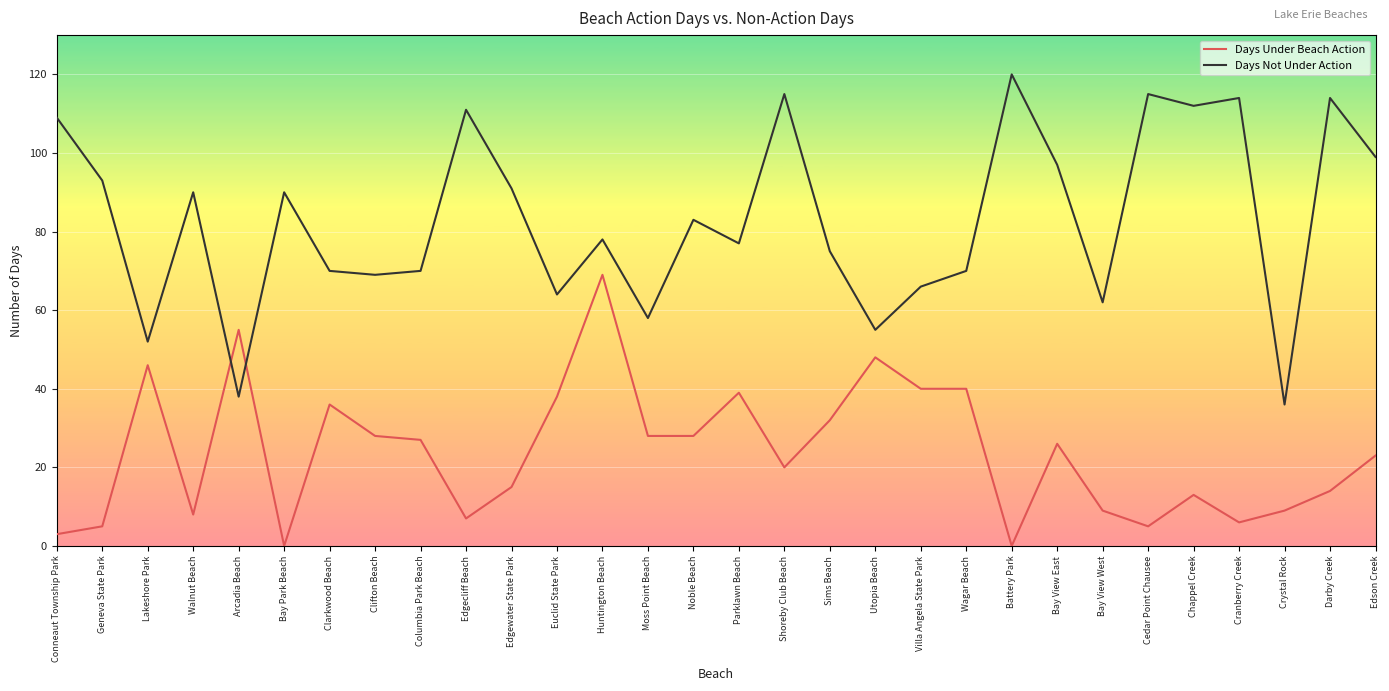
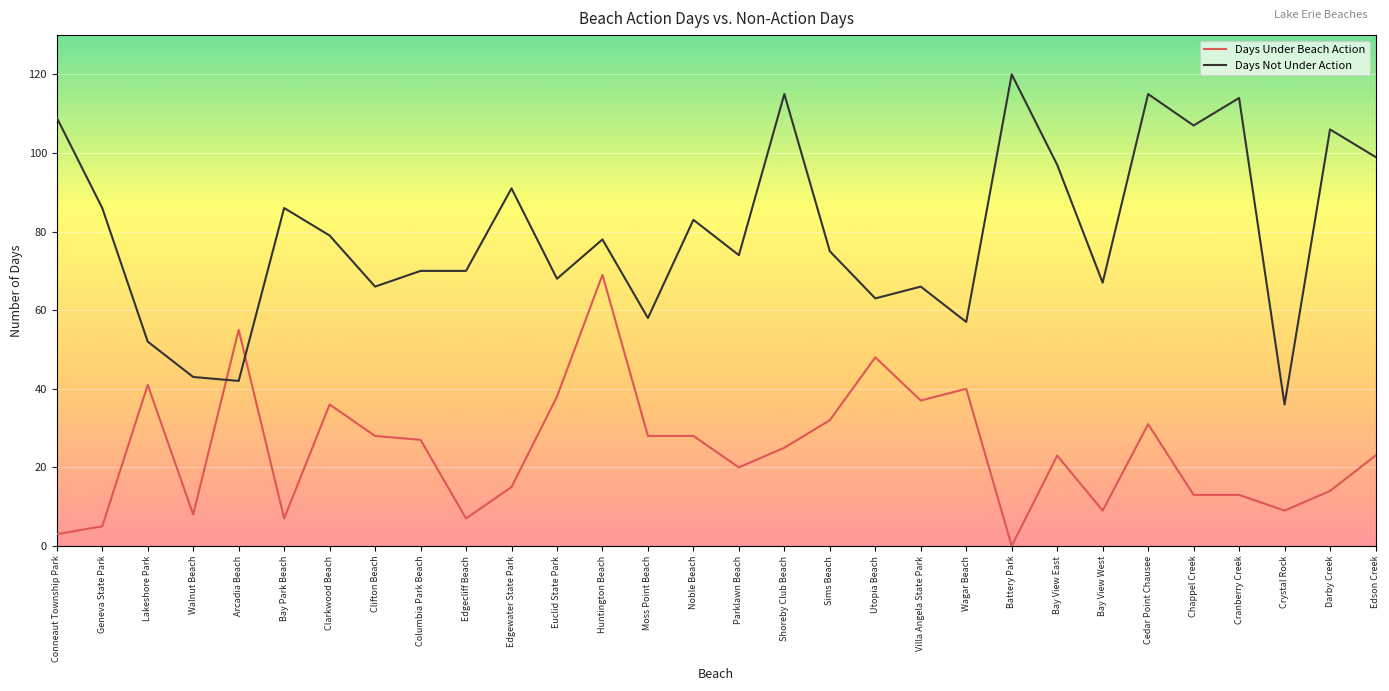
  {
    "Days Under Beach Action": {
      "Conneaut Township Park": 3,
      "Geneva State Park": 5,
-     "Lakeshore Park": 46,
+     "Lakeshore Park": 41,
      "Walnut Beach": 8,
      "Arcadia Beach": 55,
-     "Bay Park Beach": 0,
+     "Bay Park Beach": 7,
      "Clarkwood Beach": 36,
      "Clifton Beach": 28,
      "Columbia Park Beach": 27,
      "Edgecliff Beach": 7,
      "Edgewater State Park": 15,
      "Euclid State Park": 38,
      "Huntington Beach": 69,
      "Moss Point Beach": 28,
      "Noble Beach": 28,
-     "Parklawn Beach": 39,
-     "Shoreby Club Beach": 20,
+     "Parklawn Beach": 20,
+     "Shoreby Club Beach": 25,
      "Sims Beach": 32,
      "Utopia Beach": 48,
-     "Villa Angela State Park": 40,
+     "Villa Angela State Park": 37,
      "Wagar Beach": 40,
      "Battery Park": 0,
-     "Bay View East": 26,
+     "Bay View East": 23,
      "Bay View West": 9,
-     "Cedar Point Chausee": 5,
+     "Cedar Point Chausee": 31,
      "Chappel Creek": 13,
-     "Cranberry Creek": 6,
+     "Cranberry Creek": 13,
      "Crystal Rock": 9,
      "Darby Creek": 14,
      "Edson Creek": 23
    },
    "Days Not Under Action": {
      "Conneaut Township Park": 109,
-     "Geneva State Park": 93,
+     "Geneva State Park": 86,
      "Lakeshore Park": 52,
-     "Walnut Beach": 90,
-     "Arcadia Beach": 38,
-     "Bay Park Beach": 90,
-     "Clarkwood Beach": 70,
-     "Clifton Beach": 69,
+     "Walnut Beach": 43,
+     "Arcadia Beach": 42,
+     "Bay Park Beach": 86,
+     "Clarkwood Beach": 79,
+     "Clifton Beach": 66,
      "Columbia Park Beach": 70,
-     "Edgecliff Beach": 111,
+     "Edgecliff Beach": 70,
      "Edgewater State Park": 91,
-     "Euclid State Park": 64,
+     "Euclid State Park": 68,
      "Huntington Beach": 78,
      "Moss Point Beach": 58,
      "Noble Beach": 83,
-     "Parklawn Beach": 77,
+     "Parklawn Beach": 74,
      "Shoreby Club Beach": 115,
      "Sims Beach": 75,
-     "Utopia Beach": 55,
+     "Utopia Beach": 63,
      "Villa Angela State Park": 66,
-     "Wagar Beach": 70,
+     "Wagar Beach": 57,
      "Battery Park": 120,
      "Bay View East": 97,
-     "Bay View West": 62,
+     "Bay View West": 67,
      "Cedar Point Chausee": 115,
-     "Chappel Creek": 112,
+     "Chappel Creek": 107,
      "Cranberry Creek": 114,
      "Crystal Rock": 36,
-     "Darby Creek": 114,
+     "Darby Creek": 106,
      "Edson Creek": 99
    }
  }
